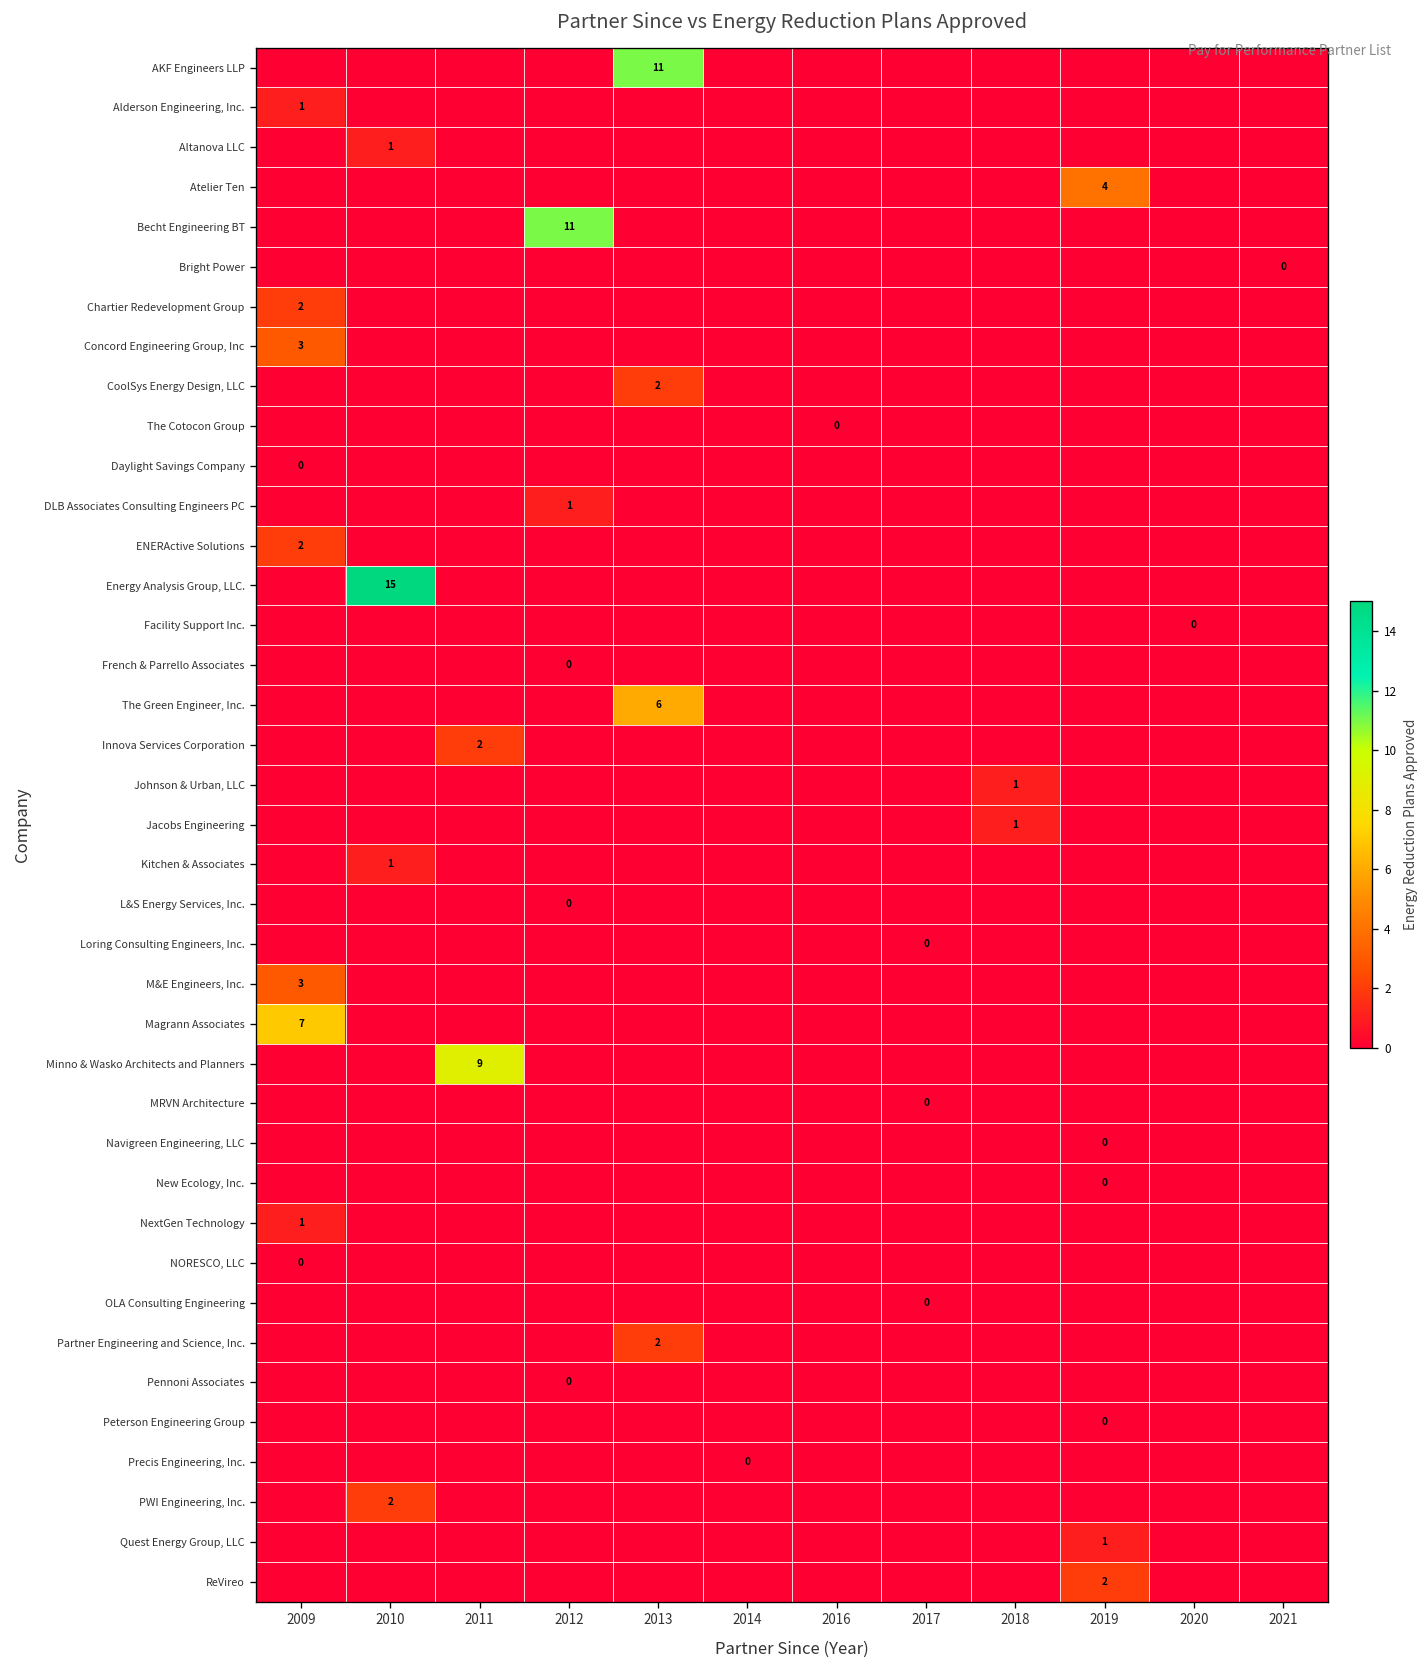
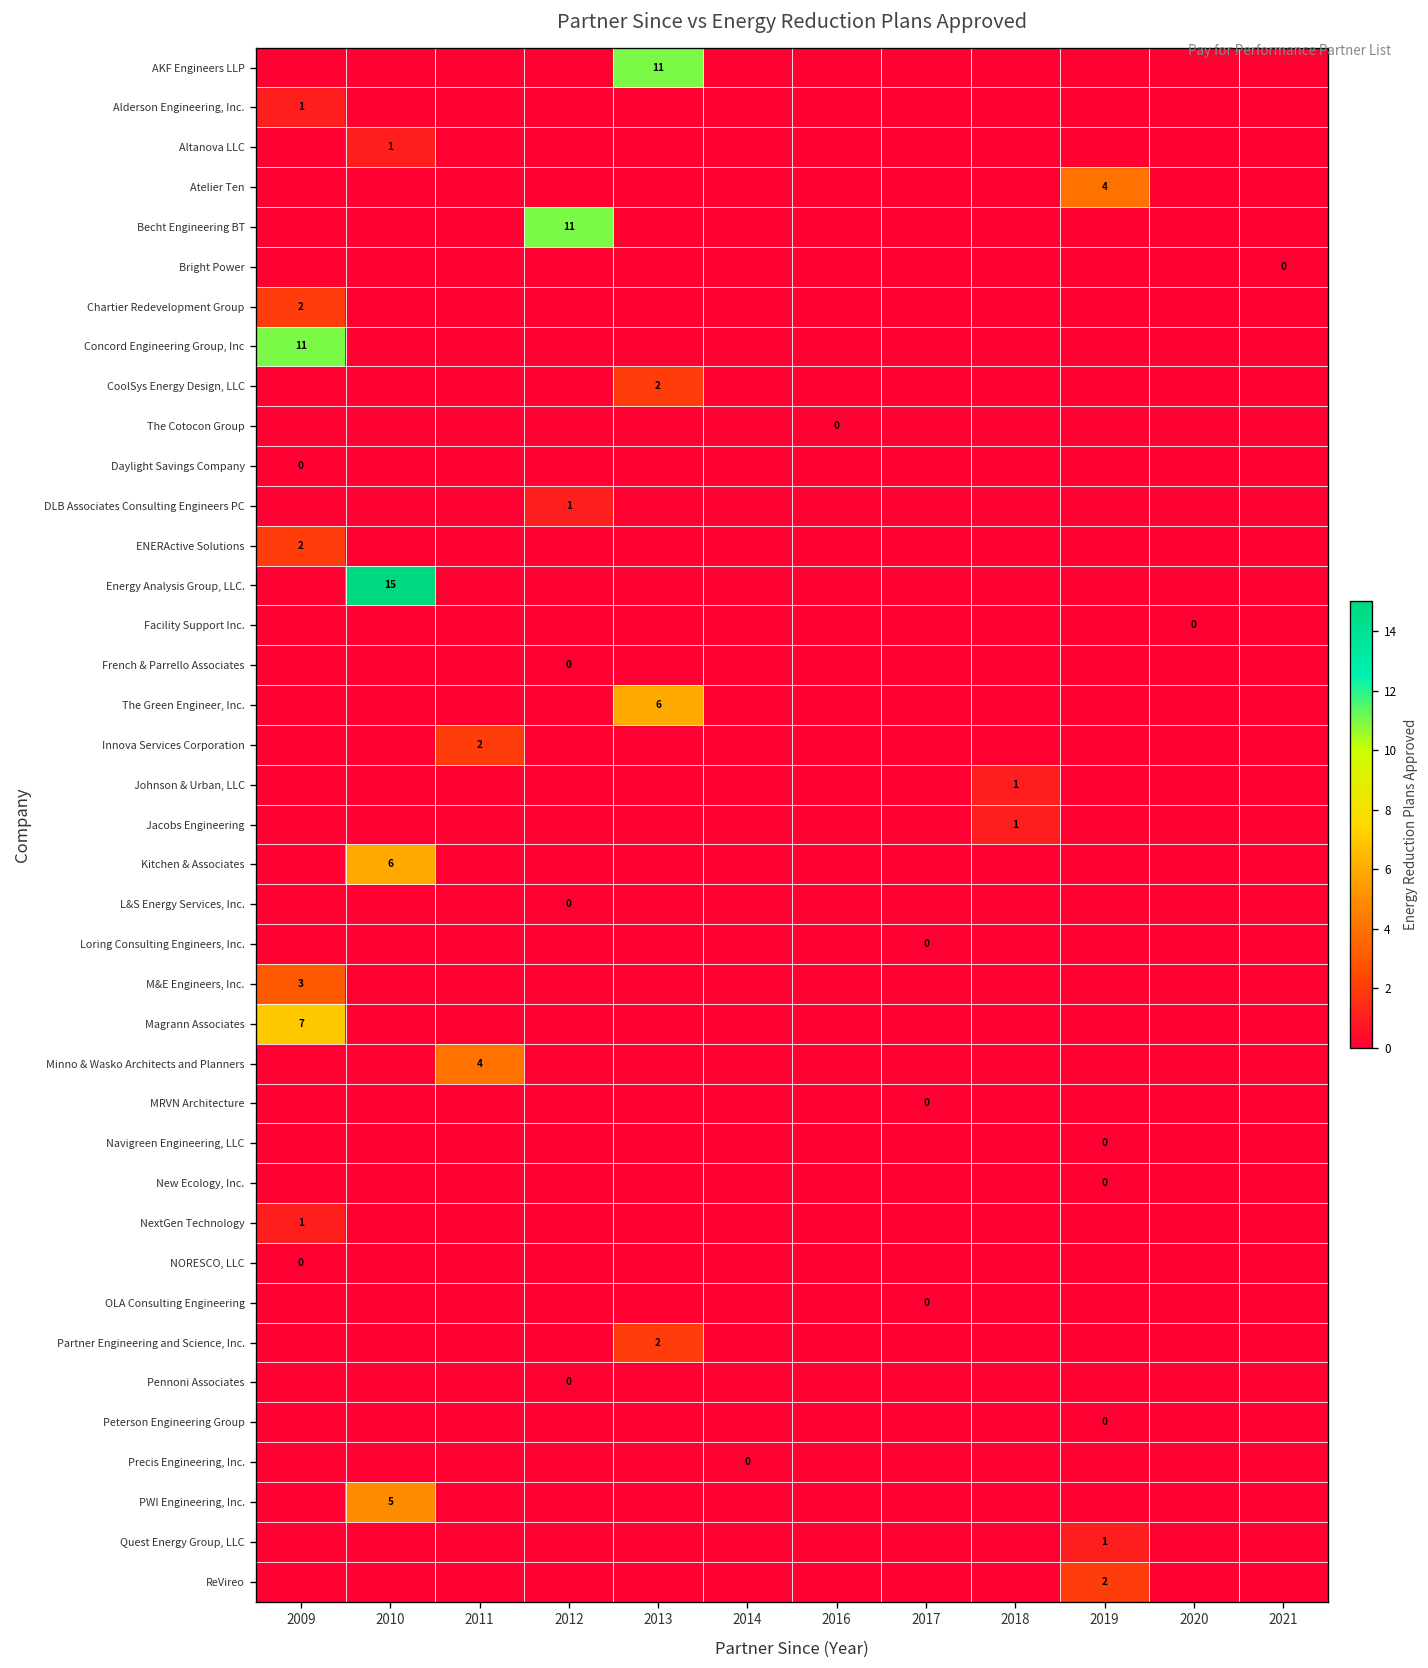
  {
    "AKF Engineers LLP": {
      "2013": 11
    },
    "Alderson Engineering, Inc.": {
      "2009": 1
    },
    "Altanova LLC": {
      "2010": 1
    },
    "Atelier Ten": {
      "2019": 4
    },
    "Becht Engineering BT": {
      "2012": 11
    },
    "Bright Power": {
      "2021": 0
    },
    "Chartier Redevelopment Group": {
      "2009": 2
    },
    "Concord Engineering Group, Inc": {
-     "2009": 3
+     "2009": 11
    },
    "CoolSys Energy Design, LLC": {
      "2013": 2
    },
    "The Cotocon Group": {
      "2016": 0
    },
    "Daylight Savings Company": {
      "2009": 0
    },
    "DLB Associates Consulting Engineers PC": {
      "2012": 1
    },
    "ENERActive Solutions": {
      "2009": 2
    },
    "Energy Analysis Group, LLC.": {
      "2010": 15
    },
    "Facility Support Inc.": {
      "2020": 0
    },
    "French & Parrello Associates": {
      "2012": 0
    },
    "The Green Engineer, Inc.": {
      "2013": 6
    },
    "Innova Services Corporation": {
      "2011": 2
    },
    "Johnson & Urban, LLC": {
      "2018": 1
    },
    "Jacobs Engineering": {
      "2018": 1
    },
    "Kitchen & Associates": {
-     "2010": 1
+     "2010": 6
    },
    "L&S Energy Services, Inc.": {
      "2012": 0
    },
    "Loring Consulting Engineers, Inc.": {
      "2017": 0
    },
    "M&E Engineers, Inc.": {
      "2009": 3
    },
    "Magrann Associates": {
      "2009": 7
    },
    "Minno & Wasko Architects and Planners": {
-     "2011": 9
+     "2011": 4
    },
    "MRVN Architecture": {
      "2017": 0
    },
    "Navigreen Engineering, LLC": {
      "2019": 0
    },
    "New Ecology, Inc.": {
      "2019": 0
    },
    "NextGen Technology": {
      "2009": 1
    },
    "NORESCO, LLC": {
      "2009": 0
    },
    "OLA Consulting Engineering": {
      "2017": 0
    },
    "Partner Engineering and Science, Inc.": {
      "2013": 2
    },
    "Pennoni Associates": {
      "2012": 0
    },
    "Peterson Engineering Group": {
      "2019": 0
    },
    "Precis Engineering, Inc.": {
      "2014": 0
    },
    "PWI Engineering, Inc.": {
-     "2010": 2
+     "2010": 5
    },
    "Quest Energy Group, LLC": {
      "2019": 1
    },
    "ReVireo": {
      "2019": 2
    }
  }
